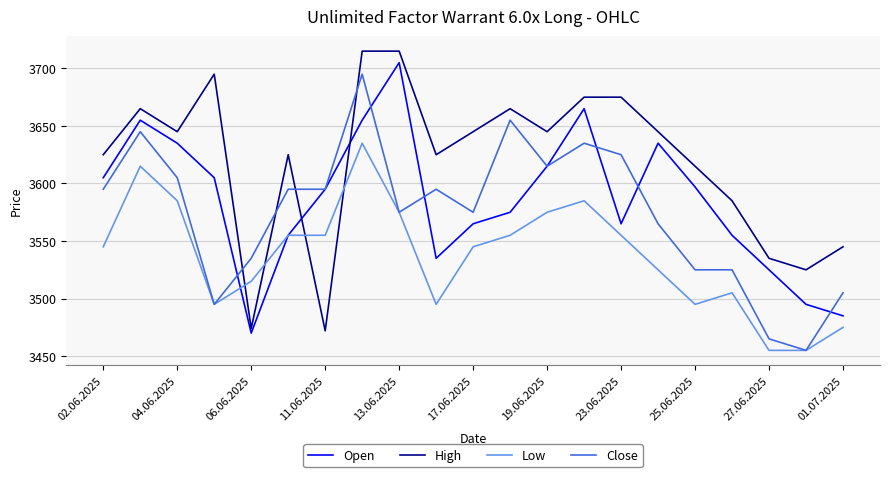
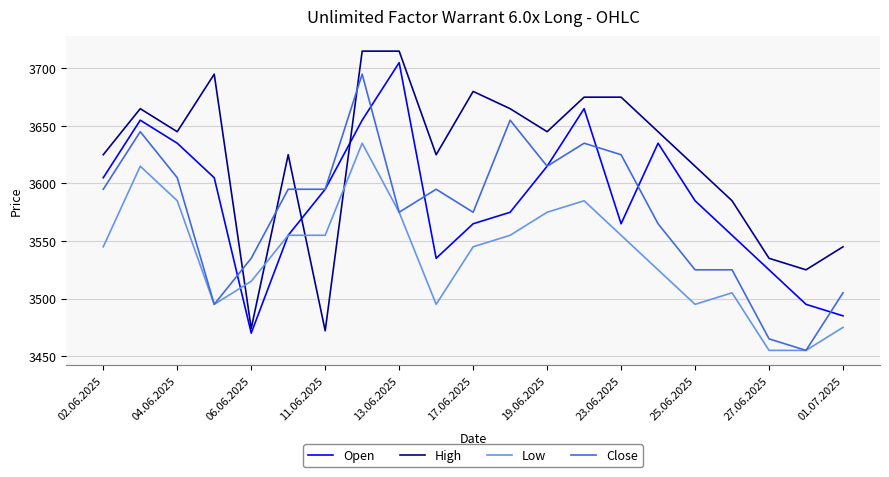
  {
    "Open": {
      "02.06.2025": 3605,
      "04.06.2025": 3635,
      "06.06.2025": 3470,
      "13.06.2025": 3705,
      "17.06.2025": 3565,
      "23.06.2025": 3565,
-     "25.06.2025": 3597,
+     "25.06.2025": 3585,
      "27.06.2025": 3525,
      "01.07.2025": 3485
    },
    "High": {
      "02.06.2025": 3625,
      "04.06.2025": 3645,
      "06.06.2025": 3474,
      "11.06.2025": 3472,
      "13.06.2025": 3715,
-     "17.06.2025": 3645,
+     "17.06.2025": 3680,
      "19.06.2025": 3645,
      "23.06.2025": 3675,
      "25.06.2025": 3615,
      "27.06.2025": 3535,
      "01.07.2025": 3545
    }
  }
